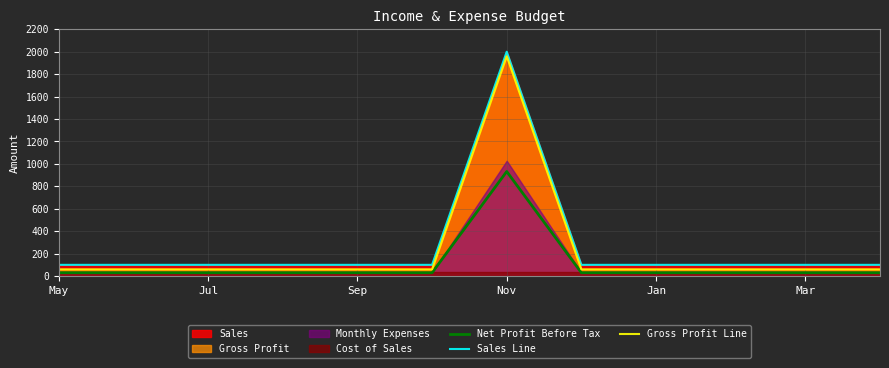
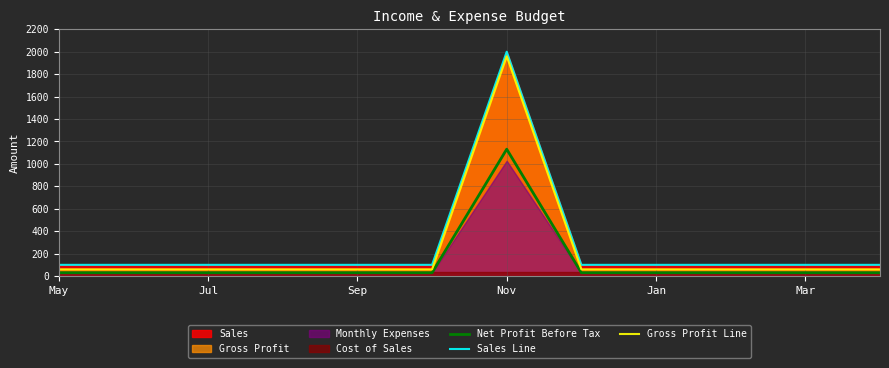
  {
    "Net Profit Before Tax": {
-     "Nov": 930
+     "Nov": 1130
    },
    "Sales": {
      "May": 100,
      "Jul": 100,
      "Sep": 100,
      "Nov": 2000,
      "Jan": 100,
      "Mar": 100
    },
    "Gross Profit": {
      "Nov": 1960
    },
    "Monthly Expenses": {
      "Nov": 1030
    },
    "Cost of Sales": {
      "Nov": 40
    }
  }
